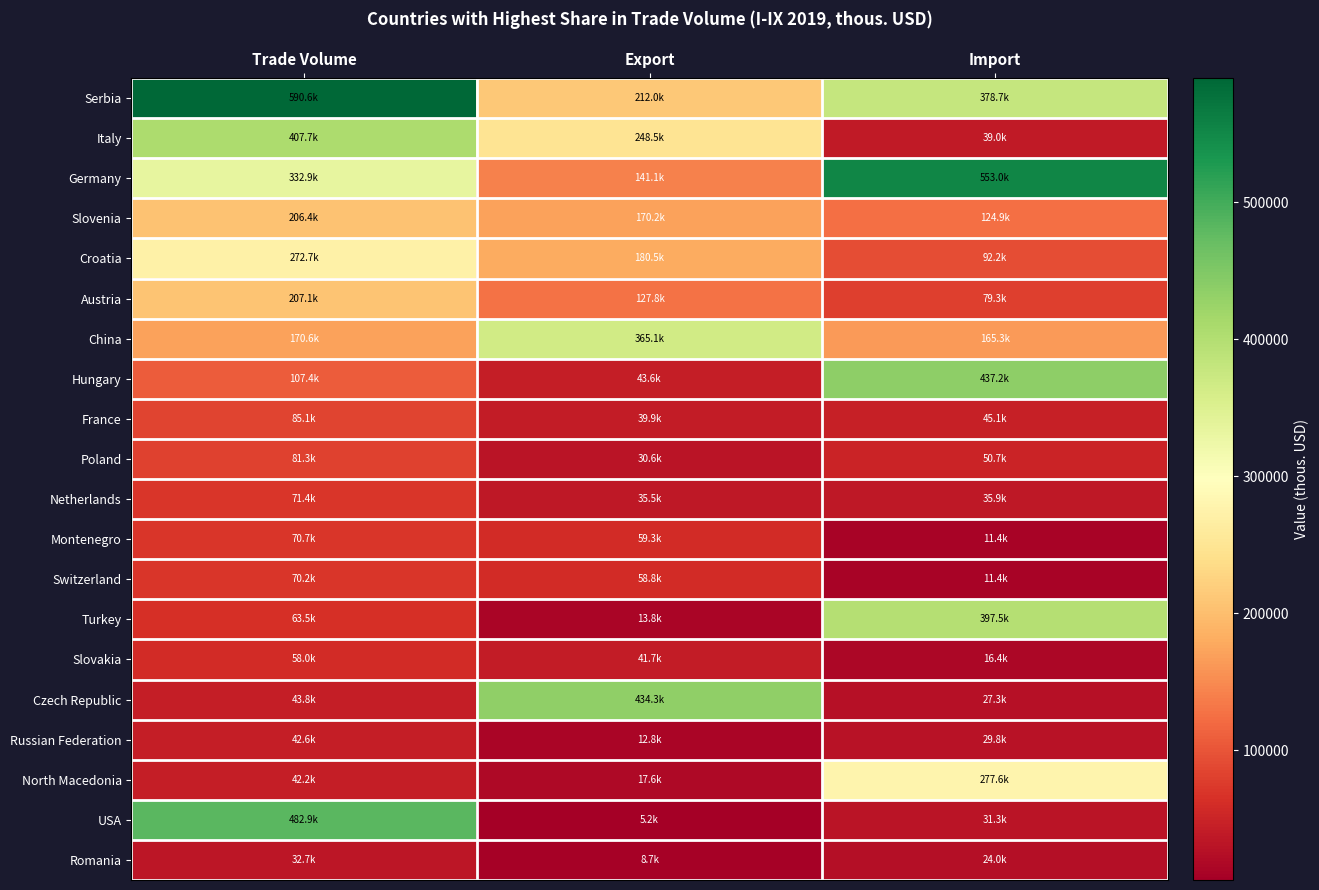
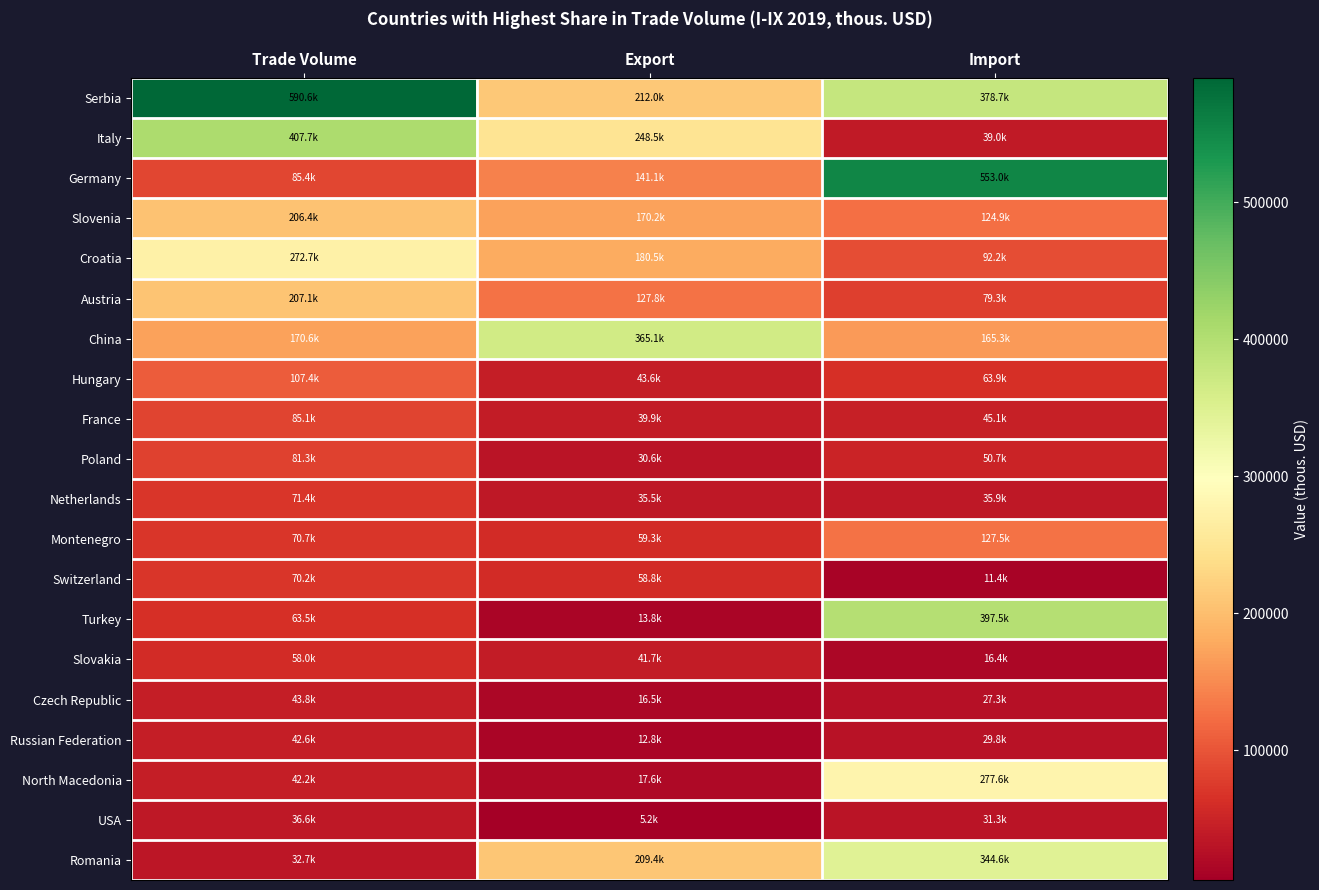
  {
    "Serbia": {
      "Trade Volume": "590.6k",
      "Export": "212.0k",
      "Import": "378.7k"
    },
    "Italy": {
      "Trade Volume": "407.7k",
      "Export": "248.5k",
      "Import": "39.0k"
    },
    "Germany": {
-     "Trade Volume": "332.9k",
+     "Trade Volume": "85.4k",
      "Export": "141.1k",
      "Import": "553.0k"
    },
    "Slovenia": {
      "Trade Volume": "206.4k",
      "Export": "170.2k",
      "Import": "124.9k"
    },
    "Croatia": {
      "Trade Volume": "272.7k",
      "Export": "180.5k",
      "Import": "92.2k"
    },
    "Austria": {
      "Trade Volume": "207.1k",
      "Export": "127.8k",
      "Import": "79.3k"
    },
    "China": {
      "Trade Volume": "170.6k",
      "Export": "365.1k",
      "Import": "165.3k"
    },
    "Hungary": {
      "Trade Volume": "107.4k",
      "Export": "43.6k",
-     "Import": "437.2k"
+     "Import": "63.9k"
    },
    "France": {
      "Trade Volume": "85.1k",
      "Export": "39.9k",
      "Import": "45.1k"
    },
    "Poland": {
      "Trade Volume": "81.3k",
      "Export": "30.6k",
      "Import": "50.7k"
    },
    "Netherlands": {
      "Trade Volume": "71.4k",
      "Export": "35.5k",
      "Import": "35.9k"
    },
    "Montenegro": {
      "Trade Volume": "70.7k",
      "Export": "59.3k",
-     "Import": "11.4k"
+     "Import": "127.5k"
    },
    "Switzerland": {
      "Trade Volume": "70.2k",
      "Export": "58.8k",
      "Import": "11.4k"
    },
    "Turkey": {
      "Trade Volume": "63.5k",
      "Export": "13.8k",
      "Import": "397.5k"
    },
    "Slovakia": {
      "Trade Volume": "58.0k",
      "Export": "41.7k",
      "Import": "16.4k"
    },
    "Czech Republic": {
      "Trade Volume": "43.8k",
-     "Export": "434.3k",
+     "Export": "16.5k",
      "Import": "27.3k"
    },
    "Russian Federation": {
      "Trade Volume": "42.6k",
      "Export": "12.8k",
      "Import": "29.8k"
    },
    "North Macedonia": {
      "Trade Volume": "42.2k",
      "Export": "17.6k",
      "Import": "277.6k"
    },
    "USA": {
-     "Trade Volume": "482.9k",
+     "Trade Volume": "36.6k",
      "Export": "5.2k",
      "Import": "31.3k"
    },
    "Romania": {
      "Trade Volume": "32.7k",
-     "Export": "8.7k",
-     "Import": "24.0k"
+     "Export": "209.4k",
+     "Import": "344.6k"
    }
  }
